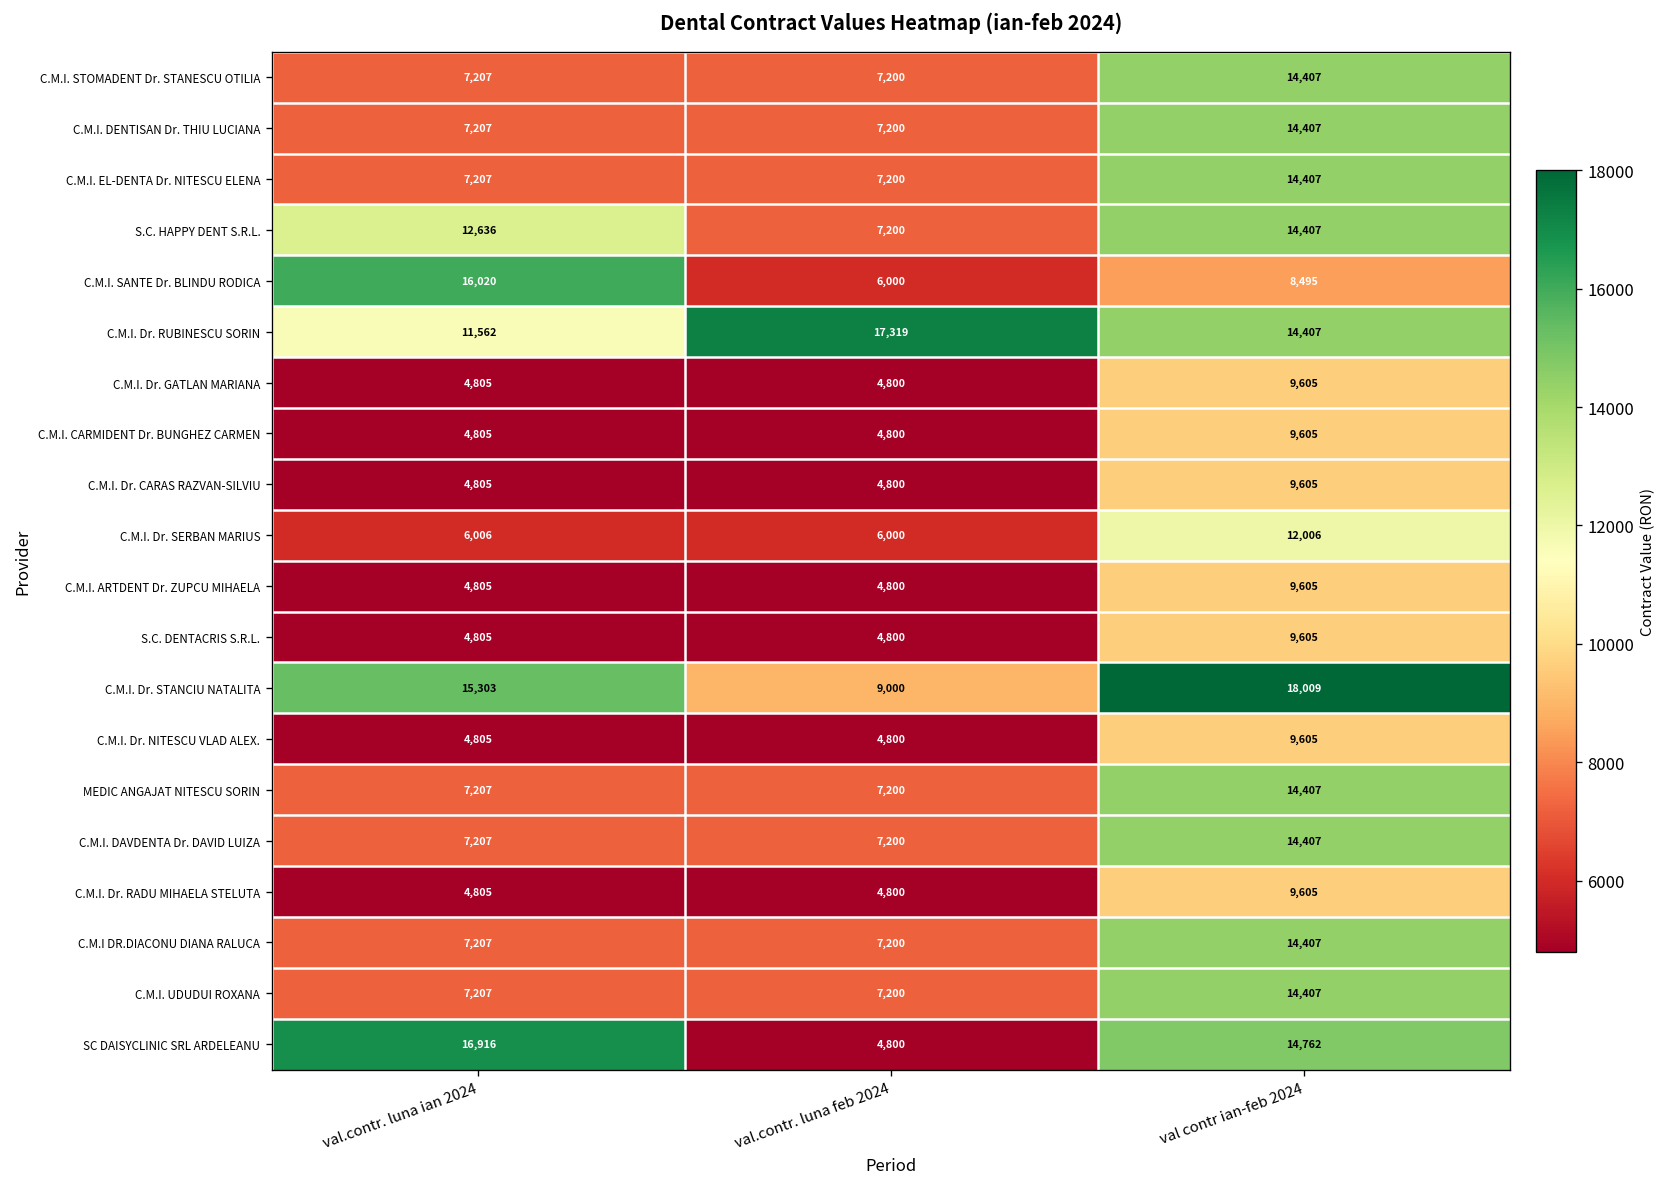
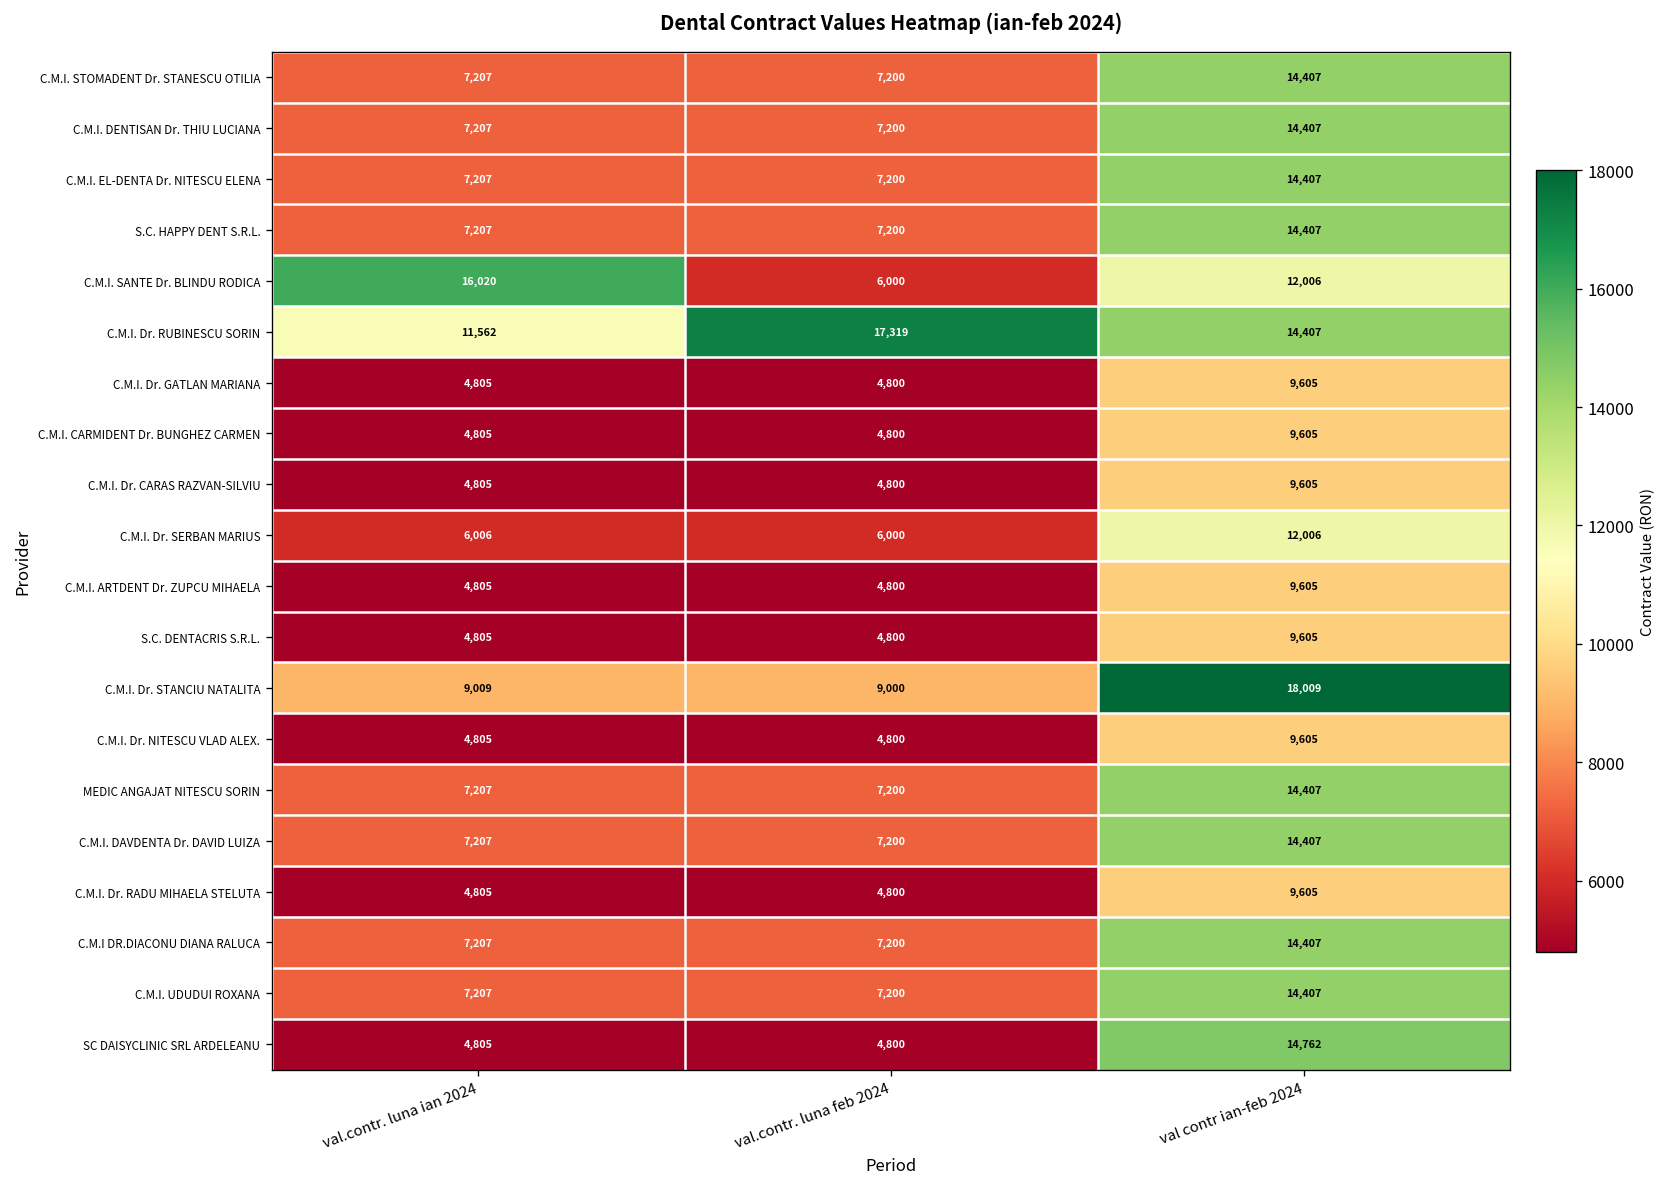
  {
    "C.M.I. STOMADENT Dr. STANESCU OTILIA": {
      "val.contr. luna ian 2024": "7,207",
      "val.contr. luna feb 2024": "7,200",
      "val contr ian-feb 2024": "14,407"
    },
    "C.M.I. DENTISAN Dr. THIU LUCIANA": {
      "val.contr. luna ian 2024": "7,207",
      "val.contr. luna feb 2024": "7,200",
      "val contr ian-feb 2024": "14,407"
    },
    "C.M.I. EL-DENTA Dr. NITESCU ELENA": {
      "val.contr. luna ian 2024": "7,207",
      "val.contr. luna feb 2024": "7,200",
      "val contr ian-feb 2024": "14,407"
    },
    "S.C. HAPPY DENT S.R.L.": {
-     "val.contr. luna ian 2024": "12,636",
+     "val.contr. luna ian 2024": "7,207",
      "val.contr. luna feb 2024": "7,200",
      "val contr ian-feb 2024": "14,407"
    },
    "C.M.I. SANTE Dr. BLINDU RODICA": {
      "val.contr. luna ian 2024": "16,020",
      "val.contr. luna feb 2024": "6,000",
-     "val contr ian-feb 2024": "8,495"
+     "val contr ian-feb 2024": "12,006"
    },
    "C.M.I. Dr. RUBINESCU SORIN": {
      "val.contr. luna ian 2024": "11,562",
      "val.contr. luna feb 2024": "17,319",
      "val contr ian-feb 2024": "14,407"
    },
    "C.M.I. Dr. GATLAN MARIANA": {
      "val.contr. luna ian 2024": "4,805",
      "val.contr. luna feb 2024": "4,800",
      "val contr ian-feb 2024": "9,605"
    },
    "C.M.I. CARMIDENT Dr. BUNGHEZ CARMEN": {
      "val.contr. luna ian 2024": "4,805",
      "val.contr. luna feb 2024": "4,800",
      "val contr ian-feb 2024": "9,605"
    },
    "C.M.I. Dr. CARAS RAZVAN-SILVIU": {
      "val.contr. luna ian 2024": "4,805",
      "val.contr. luna feb 2024": "4,800",
      "val contr ian-feb 2024": "9,605"
    },
    "C.M.I. Dr. SERBAN MARIUS": {
      "val.contr. luna ian 2024": "6,006",
      "val.contr. luna feb 2024": "6,000",
      "val contr ian-feb 2024": "12,006"
    },
    "C.M.I. ARTDENT Dr. ZUPCU MIHAELA": {
      "val.contr. luna ian 2024": "4,805",
      "val.contr. luna feb 2024": "4,800",
      "val contr ian-feb 2024": "9,605"
    },
    "S.C. DENTACRIS S.R.L.": {
      "val.contr. luna ian 2024": "4,805",
      "val.contr. luna feb 2024": "4,800",
      "val contr ian-feb 2024": "9,605"
    },
    "C.M.I. Dr. STANCIU NATALITA": {
-     "val.contr. luna ian 2024": "15,303",
+     "val.contr. luna ian 2024": "9,009",
      "val.contr. luna feb 2024": "9,000",
      "val contr ian-feb 2024": "18,009"
    },
    "C.M.I. Dr. NITESCU VLAD ALEX.": {
      "val.contr. luna ian 2024": "4,805",
      "val.contr. luna feb 2024": "4,800",
      "val contr ian-feb 2024": "9,605"
    },
    "MEDIC ANGAJAT NITESCU SORIN": {
      "val.contr. luna ian 2024": "7,207",
      "val.contr. luna feb 2024": "7,200",
      "val contr ian-feb 2024": "14,407"
    },
    "C.M.I. DAVDENTA Dr. DAVID LUIZA": {
      "val.contr. luna ian 2024": "7,207",
      "val.contr. luna feb 2024": "7,200",
      "val contr ian-feb 2024": "14,407"
    },
    "C.M.I. Dr. RADU MIHAELA STELUTA": {
      "val.contr. luna ian 2024": "4,805",
      "val.contr. luna feb 2024": "4,800",
      "val contr ian-feb 2024": "9,605"
    },
    "C.M.I DR.DIACONU DIANA RALUCA": {
      "val.contr. luna ian 2024": "7,207",
      "val.contr. luna feb 2024": "7,200",
      "val contr ian-feb 2024": "14,407"
    },
    "C.M.I. UDUDUI ROXANA": {
      "val.contr. luna ian 2024": "7,207",
      "val.contr. luna feb 2024": "7,200",
      "val contr ian-feb 2024": "14,407"
    },
    "SC DAISYCLINIC SRL ARDELEANU": {
-     "val.contr. luna ian 2024": "16,916",
+     "val.contr. luna ian 2024": "4,805",
      "val.contr. luna feb 2024": "4,800",
      "val contr ian-feb 2024": "14,762"
    }
  }
